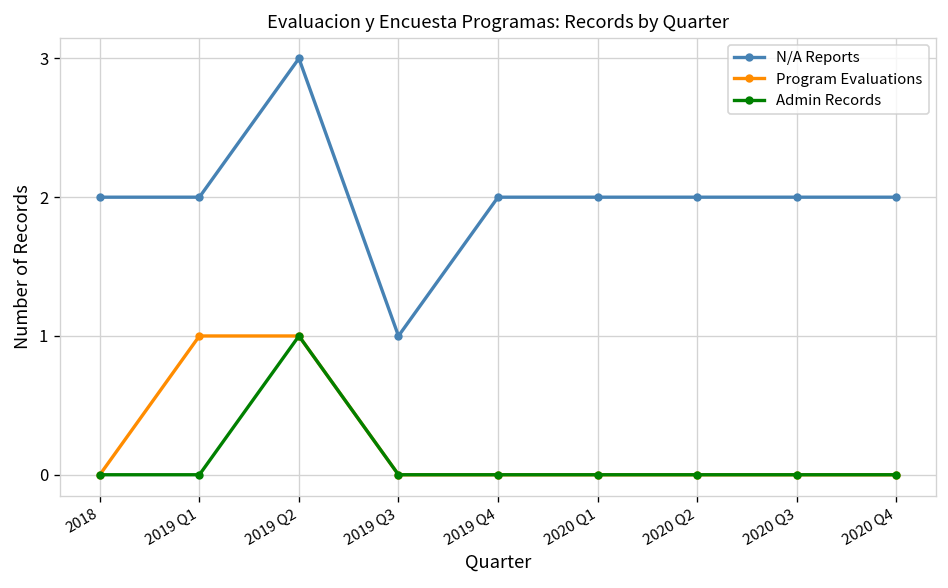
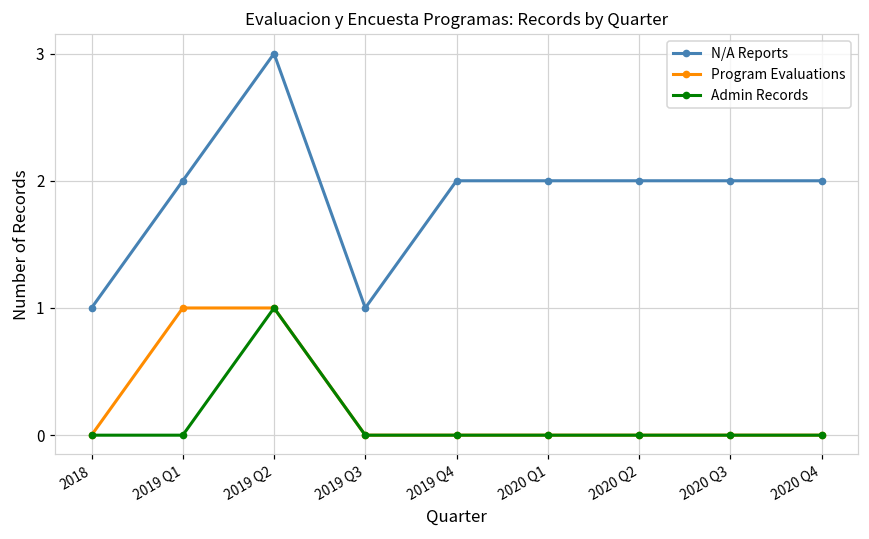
  {
    "N/A Reports": {
-     "2018": 2,
+     "2018": 1,
      "2019 Q1": 2,
      "2019 Q2": 3,
      "2019 Q3": 1,
      "2019 Q4": 2,
      "2020 Q1": 2,
      "2020 Q2": 2,
      "2020 Q3": 2,
      "2020 Q4": 2
    },
    "Program Evaluations": {
      "2019 Q1": 1
    },
    "Admin Records": {
      "2019 Q1": 0
    }
  }
